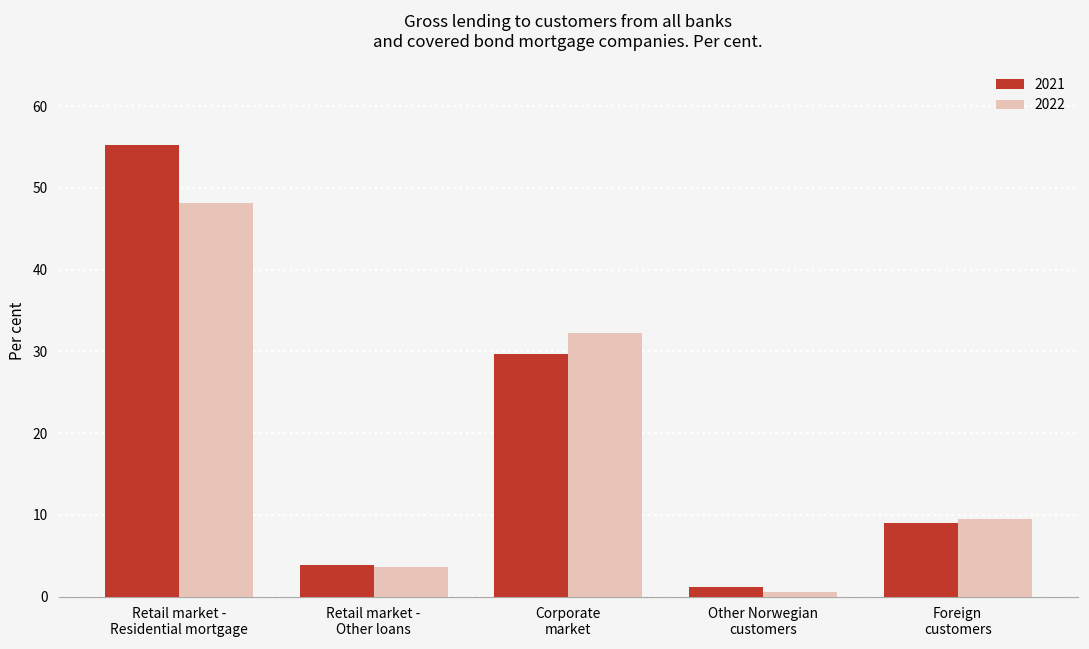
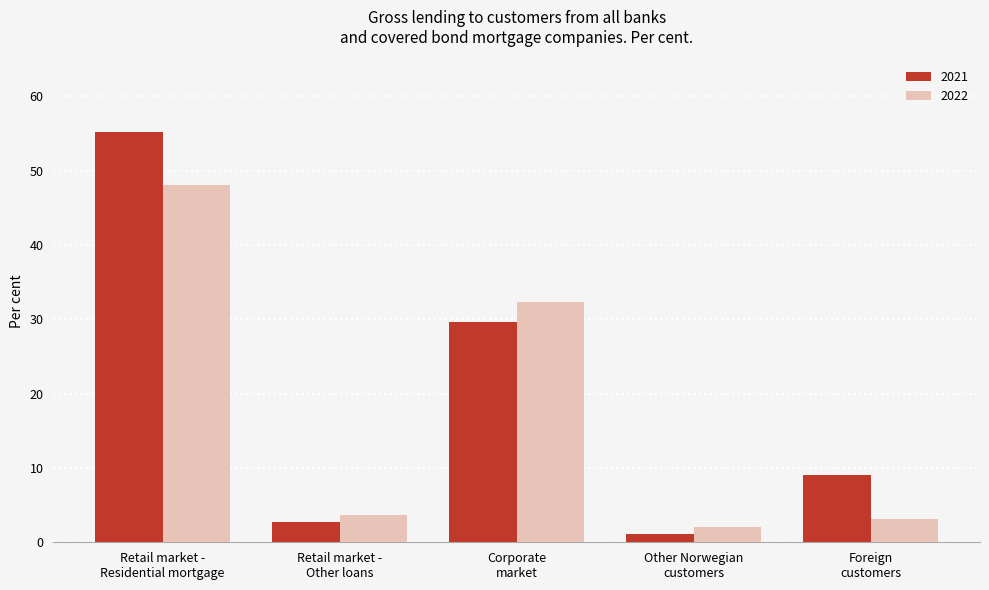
  {
    "2021": {
      "Retail market - Residential mortgage": 55,
-     "Retail market - Other loans": 4,
+     "Retail market - Other loans": 3,
      "Corporate market": 30,
      "Other Norwegian customers": 1,
      "Foreign customers": 9
    },
    "2022": {
      "Retail market - Residential mortgage": 48,
      "Retail market - Other loans": 4,
      "Corporate market": 32,
-     "Other Norwegian customers": 1,
-     "Foreign customers": 9
+     "Other Norwegian customers": 2,
+     "Foreign customers": 3
    }
  }
